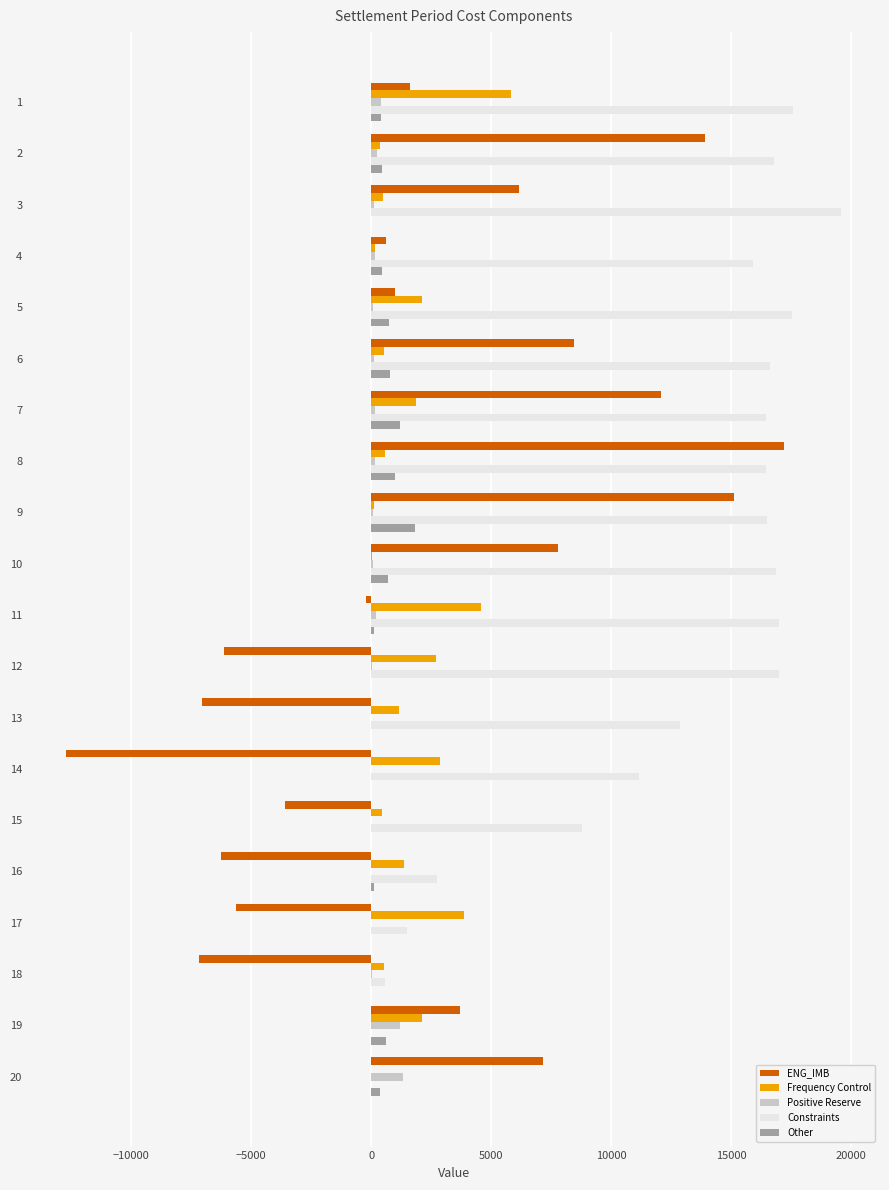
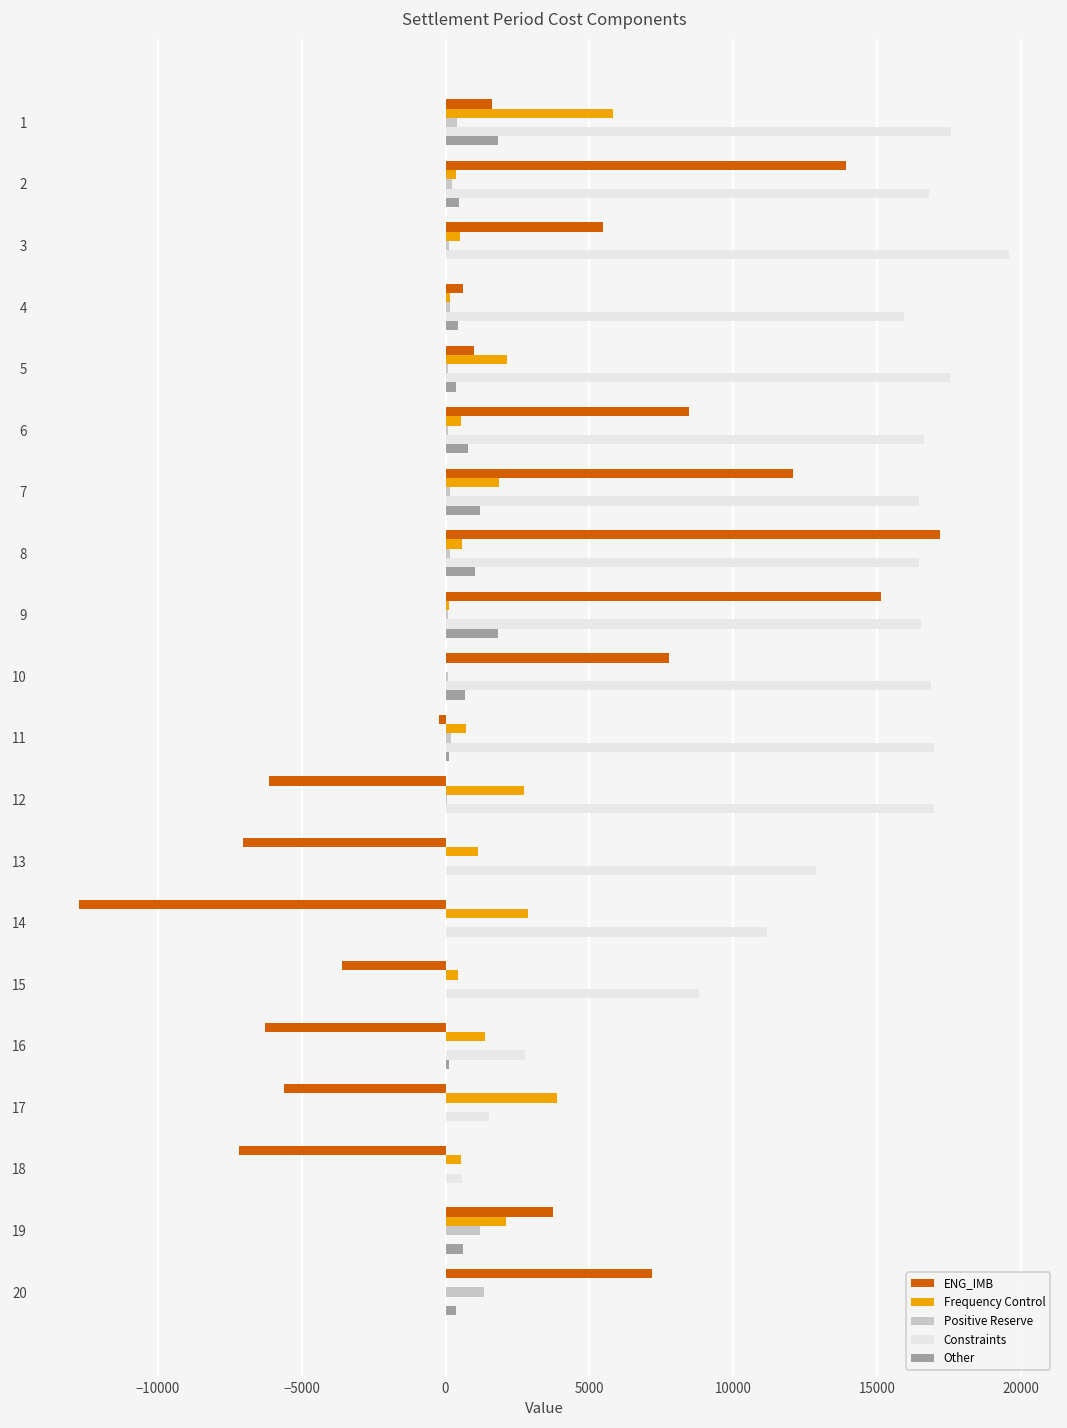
  {
    "ENG_IMB": {
      "1": 1600,
      "2": 13900,
-     "3": 6100,
+     "3": 5500,
      "4": 600,
      "5": 1000,
      "6": 8500,
      "7": 12100,
      "8": 17200,
      "9": 15100,
      "10": 7800,
      "11": -200,
      "12": -6100,
      "13": -7100,
      "14": -12700,
      "15": -3600,
      "16": -6300,
      "17": -5600,
      "18": -7200,
      "19": 3700,
      "20": 7200
    },
    "Frequency Control": {
      "1": 5800,
      "2": 400,
      "3": 500,
      "4": 100,
      "5": 2100,
      "6": 500,
      "7": 1800,
      "8": 600,
      "9": 100,
-     "11": 4600,
+     "11": 700,
      "12": 2700,
      "13": 1100,
      "14": 2900,
      "15": 400,
      "16": 1400,
      "17": 3900,
      "18": 500,
      "19": 2100,
      "20": 0
    },
    "Other": {
-     "1": 400,
+     "1": 1800,
      "2": 500,
      "3": 0,
      "4": 400,
-     "5": 700,
+     "5": 400,
      "6": 800,
      "7": 1200,
      "8": 1000,
      "9": 1800,
      "10": 700,
      "11": 100,
      "12": 0,
      "13": 0,
      "14": 0,
      "16": 100,
      "19": 600,
      "20": 400
    }
  }
